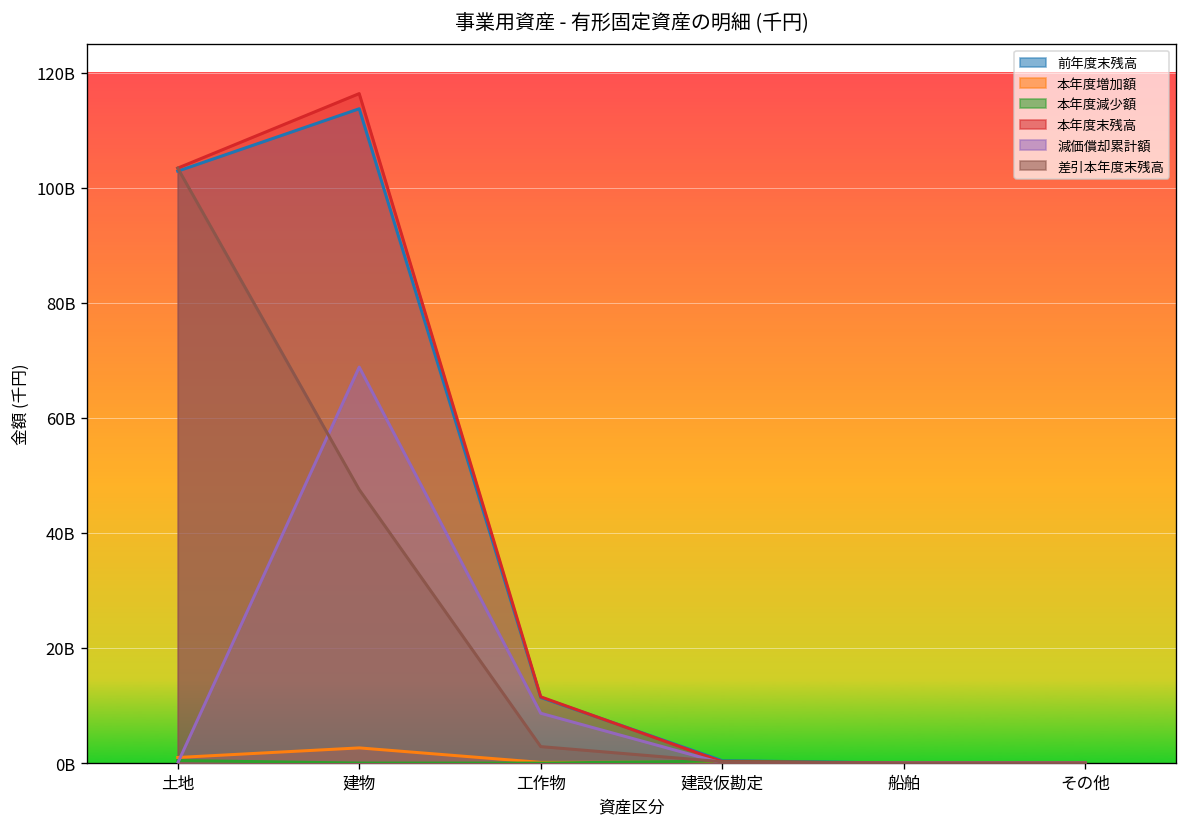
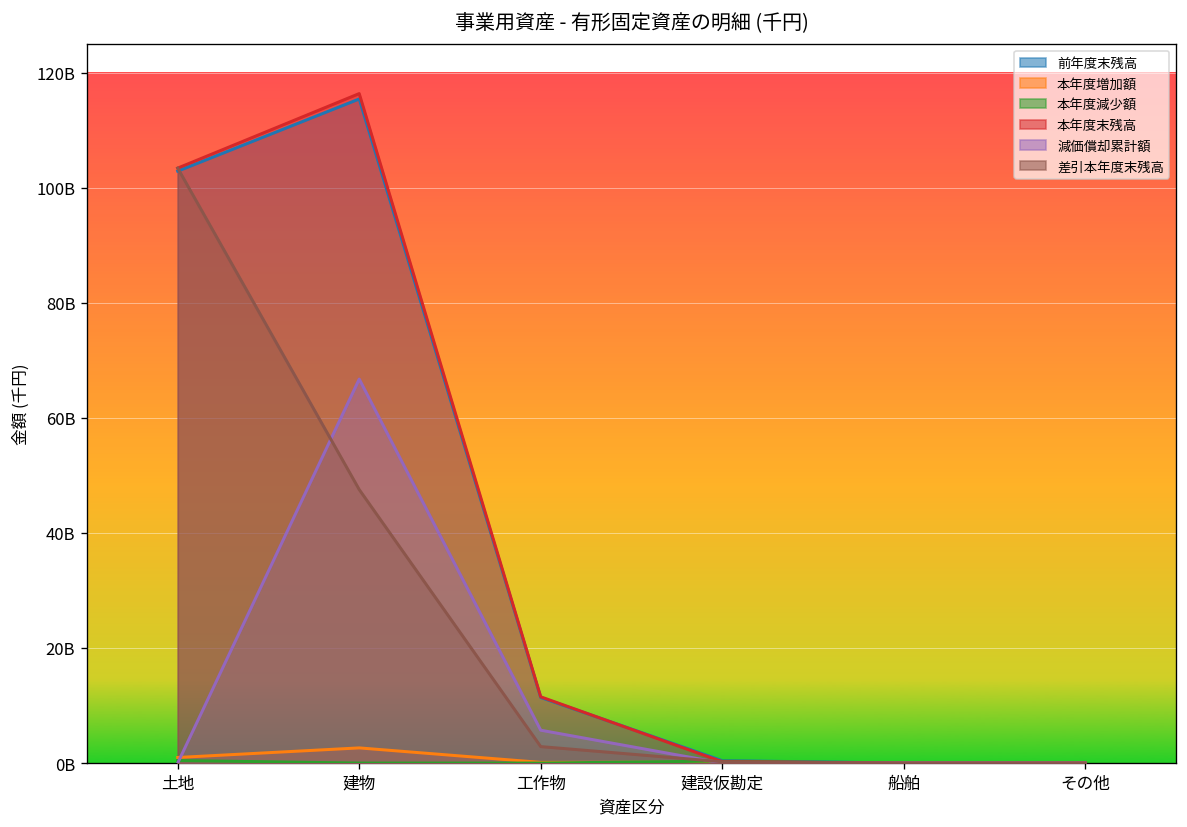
  {
    "前年度末残高": {
      "土地": 103000000000,
-     "建物": 114000000000
+     "建物": 115000000000
    },
    "本年度減少額": {
      "建物": 0
    },
    "減価償却累計額": {
-     "建物": 69000000000,
-     "工作物": 9000000000
+     "建物": 67000000000,
+     "工作物": 6000000000
    }
  }
